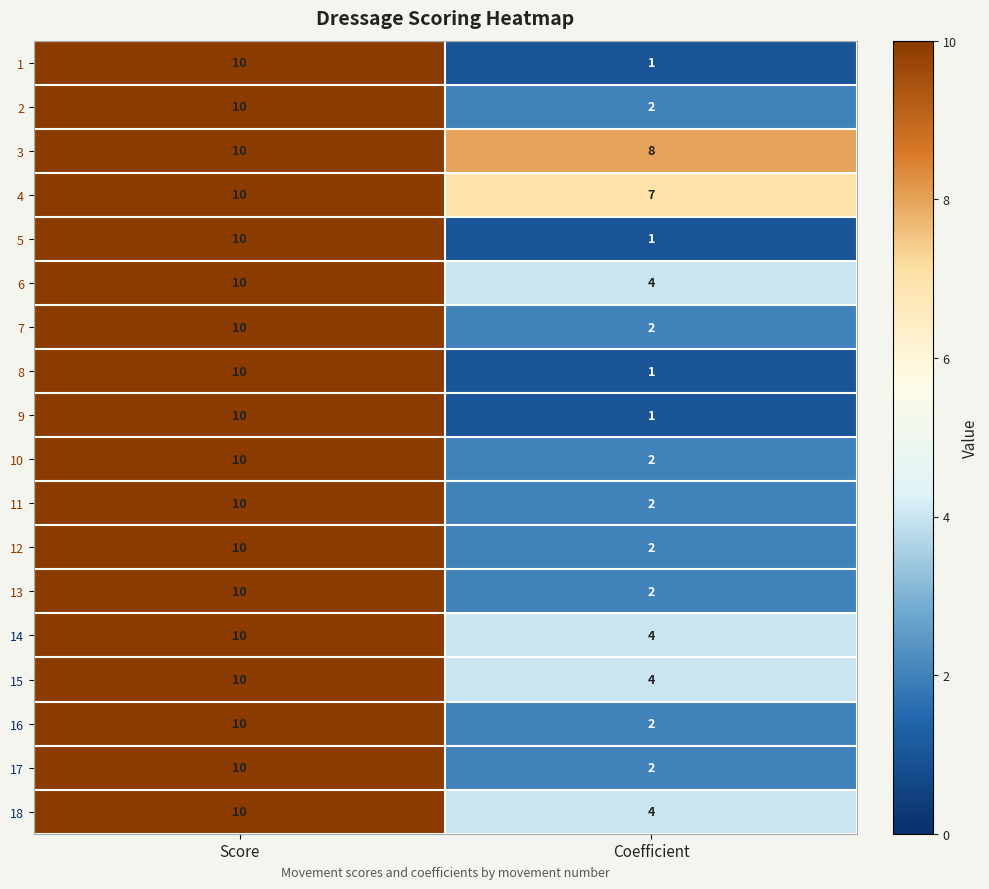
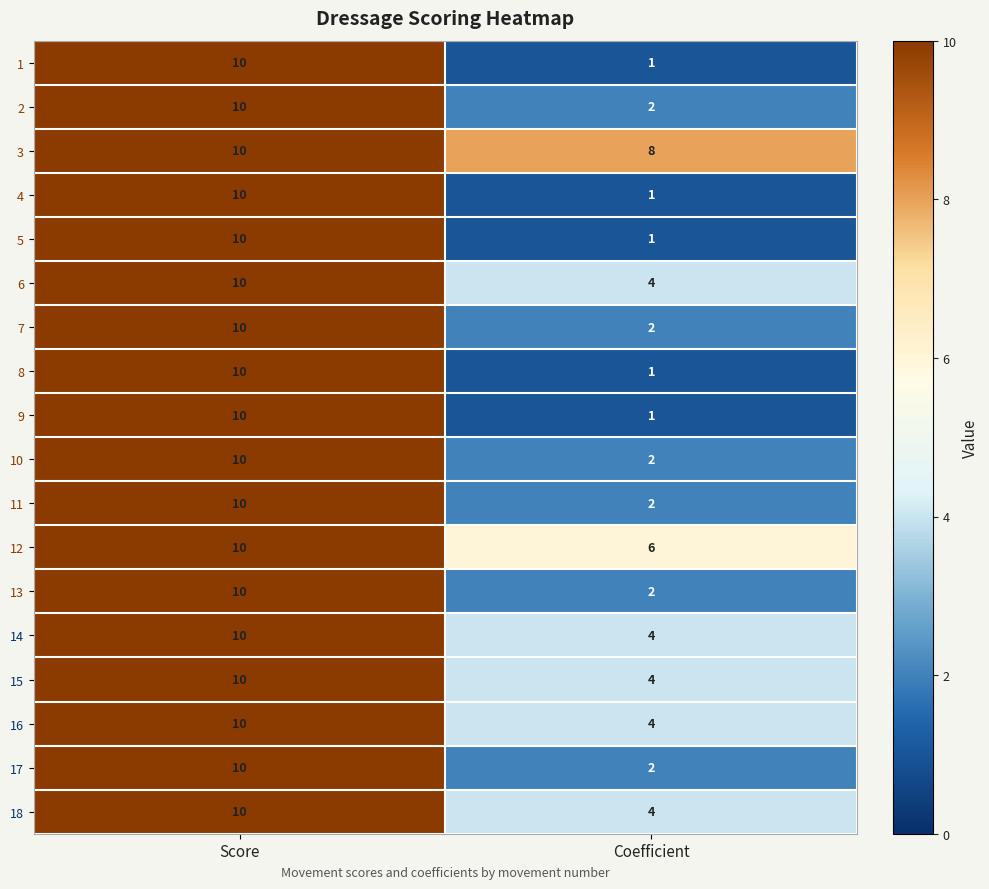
  {
    "1": {
      "Score": 10,
      "Coefficient": 1
    },
    "2": {
      "Score": 10,
      "Coefficient": 2
    },
    "3": {
      "Score": 10,
      "Coefficient": 8
    },
    "4": {
      "Score": 10,
-     "Coefficient": 7
+     "Coefficient": 1
    },
    "5": {
      "Score": 10,
      "Coefficient": 1
    },
    "6": {
      "Score": 10,
      "Coefficient": 4
    },
    "7": {
      "Score": 10,
      "Coefficient": 2
    },
    "8": {
      "Score": 10,
      "Coefficient": 1
    },
    "9": {
      "Score": 10,
      "Coefficient": 1
    },
    "10": {
      "Score": 10,
      "Coefficient": 2
    },
    "11": {
      "Score": 10,
      "Coefficient": 2
    },
    "12": {
      "Score": 10,
-     "Coefficient": 2
+     "Coefficient": 6
    },
    "13": {
      "Score": 10,
      "Coefficient": 2
    },
    "14": {
      "Score": 10,
      "Coefficient": 4
    },
    "15": {
      "Score": 10,
      "Coefficient": 4
    },
    "16": {
      "Score": 10,
-     "Coefficient": 2
+     "Coefficient": 4
    },
    "17": {
      "Score": 10,
      "Coefficient": 2
    },
    "18": {
      "Score": 10,
      "Coefficient": 4
    }
  }
